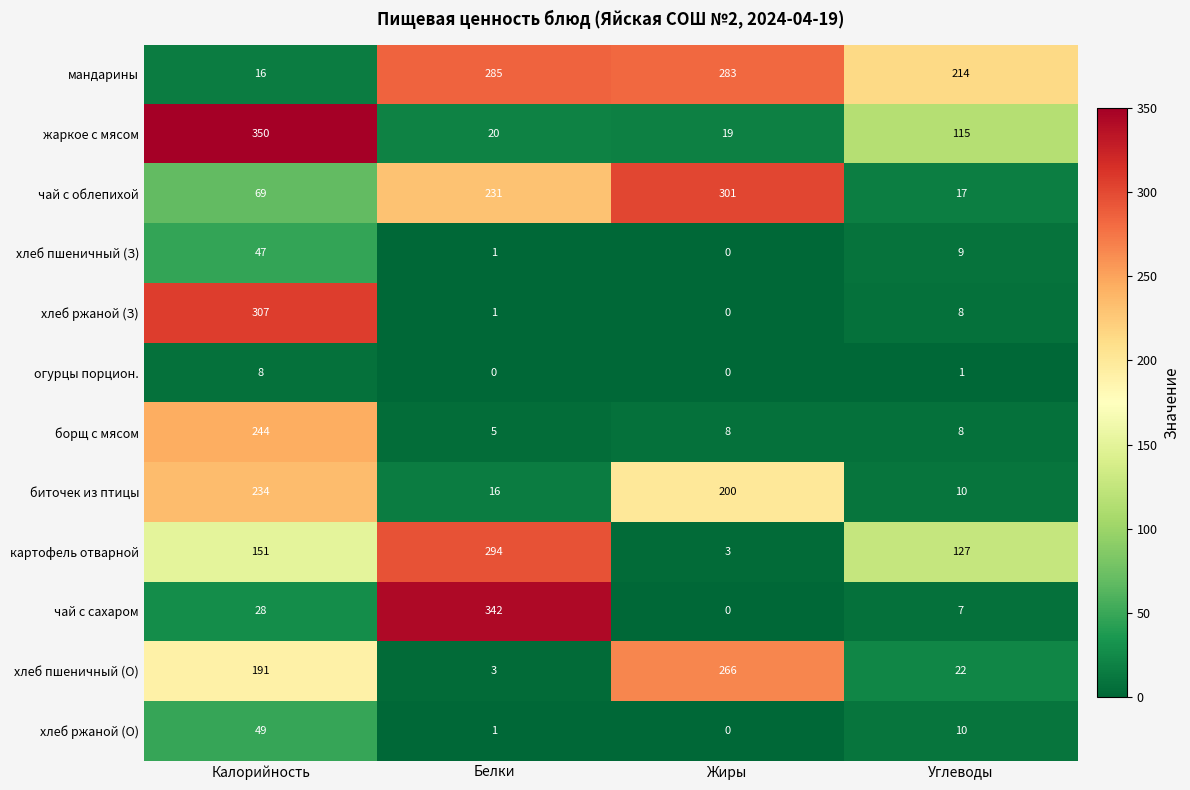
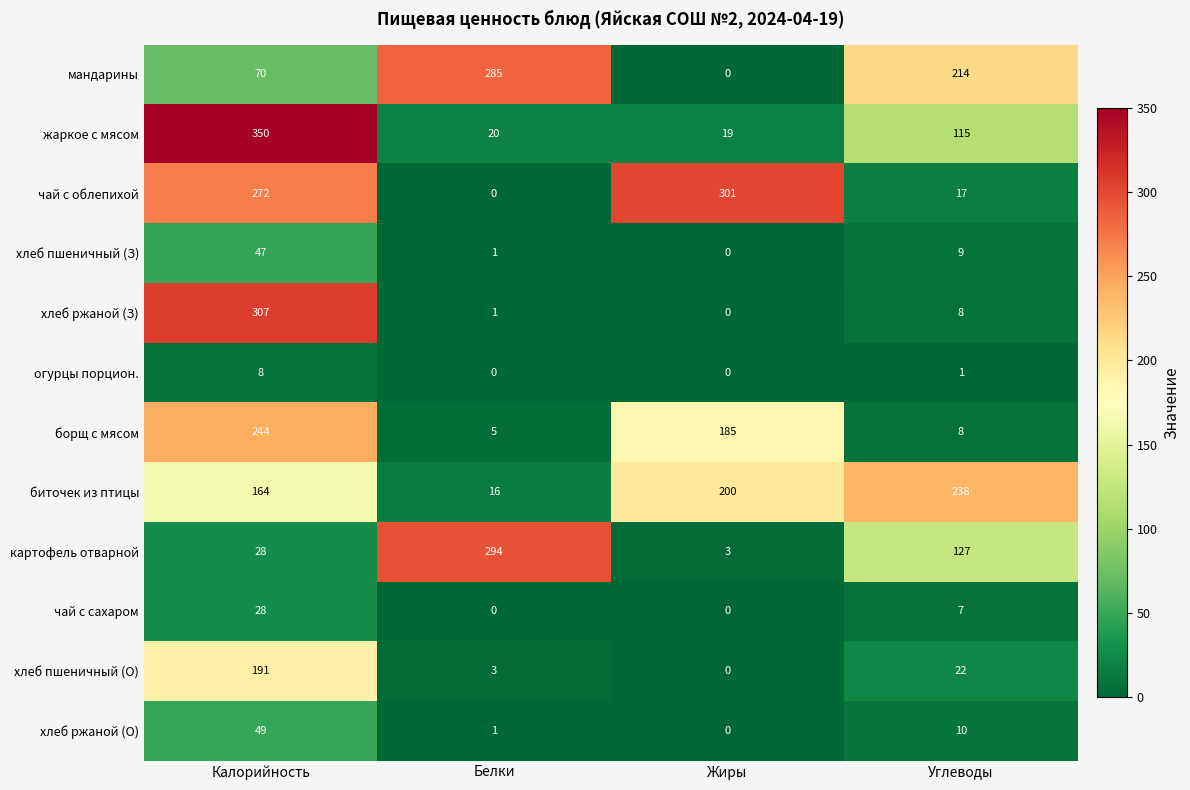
  {
    "мандарины": {
-     "Калорийность": 16,
+     "Калорийность": 70,
      "Белки": 285,
-     "Жиры": 283,
+     "Жиры": 0,
      "Углеводы": 214
    },
    "жаркое с мясом": {
      "Калорийность": 350,
      "Белки": 20,
      "Жиры": 19,
      "Углеводы": 115
    },
    "чай с облепихой": {
-     "Калорийность": 69,
-     "Белки": 231,
+     "Калорийность": 272,
+     "Белки": 0,
      "Жиры": 301,
      "Углеводы": 17
    },
    "хлеб пшеничный (З)": {
      "Калорийность": 47,
      "Белки": 1,
      "Жиры": 0,
      "Углеводы": 9
    },
    "хлеб ржаной (З)": {
      "Калорийность": 307,
      "Белки": 1,
      "Жиры": 0,
      "Углеводы": 8
    },
    "огурцы порцион.": {
      "Калорийность": 8,
      "Белки": 0,
      "Жиры": 0,
      "Углеводы": 1
    },
    "борщ с мясом": {
      "Калорийность": 244,
      "Белки": 5,
-     "Жиры": 8,
+     "Жиры": 185,
      "Углеводы": 8
    },
    "биточек из птицы": {
-     "Калорийность": 234,
+     "Калорийность": 164,
      "Белки": 16,
      "Жиры": 200,
-     "Углеводы": 10
+     "Углеводы": 238
    },
    "картофель отварной": {
-     "Калорийность": 151,
+     "Калорийность": 28,
      "Белки": 294,
      "Жиры": 3,
      "Углеводы": 127
    },
    "чай с сахаром": {
      "Калорийность": 28,
-     "Белки": 342,
+     "Белки": 0,
      "Жиры": 0,
      "Углеводы": 7
    },
    "хлеб пшеничный (О)": {
      "Калорийность": 191,
      "Белки": 3,
-     "Жиры": 266,
+     "Жиры": 0,
      "Углеводы": 22
    },
    "хлеб ржаной (О)": {
      "Калорийность": 49,
      "Белки": 1,
      "Жиры": 0,
      "Углеводы": 10
    }
  }
